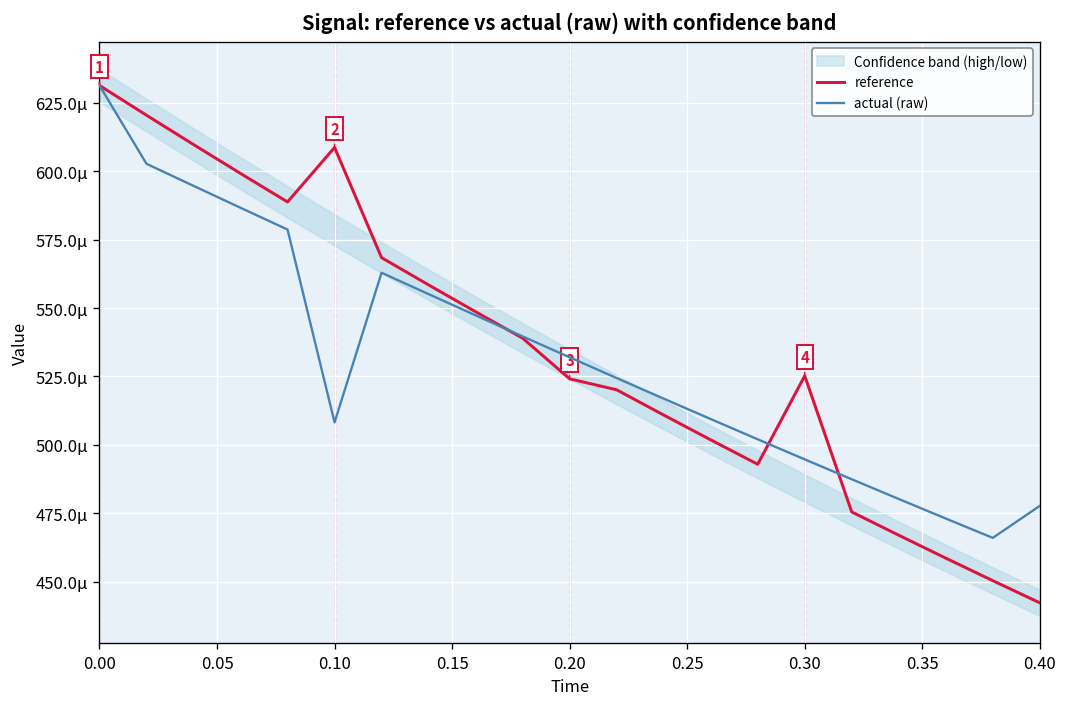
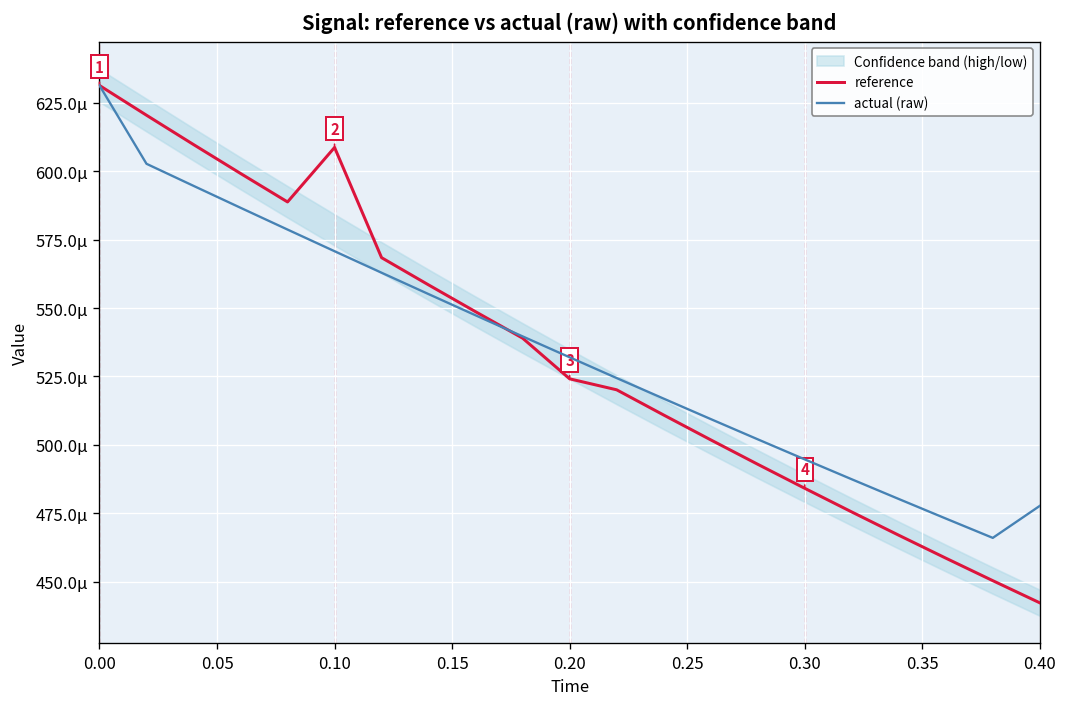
  {
    "reference": {
-     "0.30": "525µ",
+     "0.30": "484µ",
      "0.40": "442µ"
    },
    "actual (raw)": {
-     "0.10": "508µ",
+     "0.10": "571µ",
      "0.40": "478µ"
    }
  }
